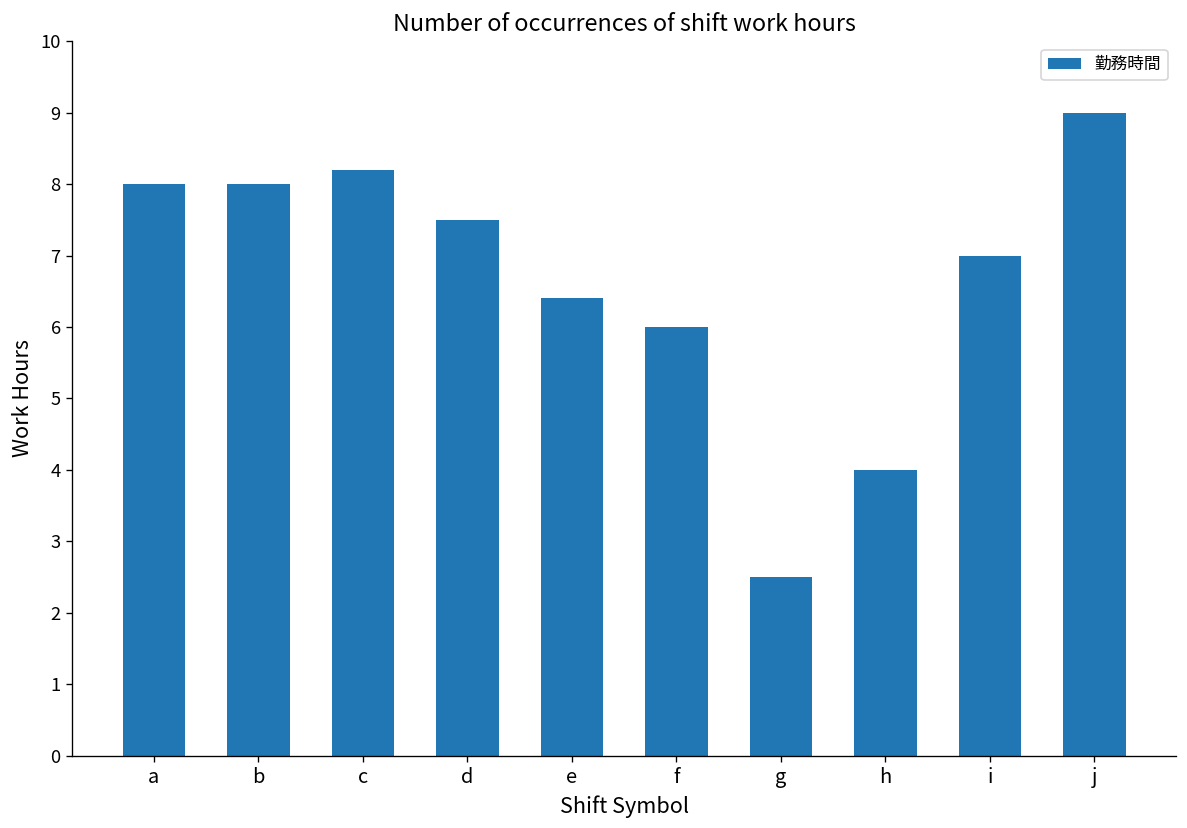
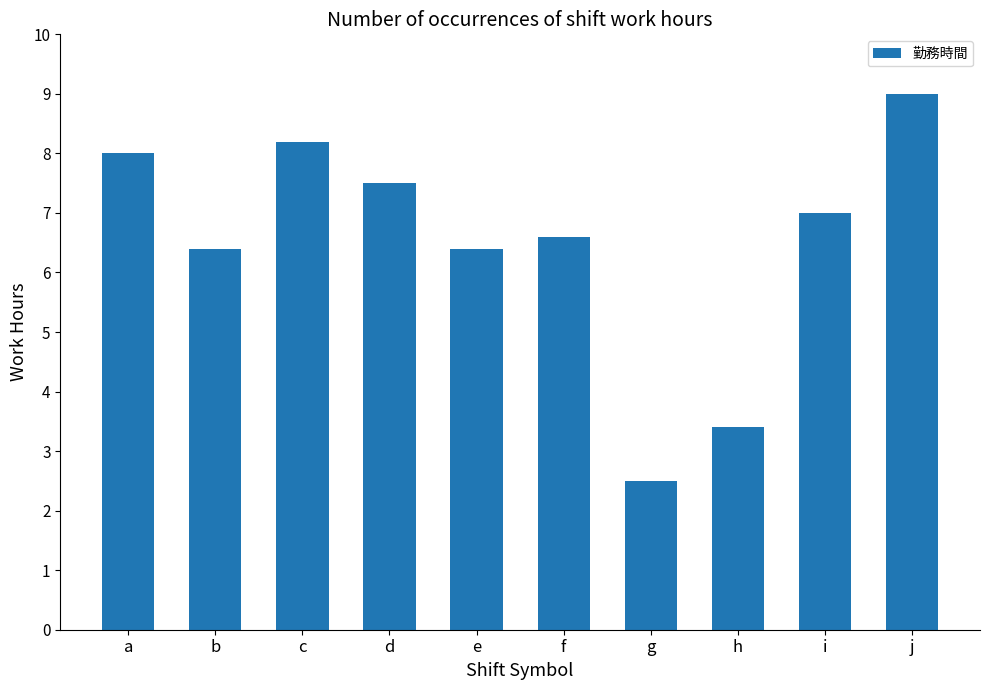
  {
    "a": 8.0,
-   "b": 8.0,
+   "b": 6.4,
    "c": 8.2,
    "d": 7.5,
    "e": 6.4,
-   "f": 6.0,
+   "f": 6.6,
    "g": 2.5,
-   "h": 4.0,
+   "h": 3.4,
    "i": 7.0,
    "j": 9.0
  }
